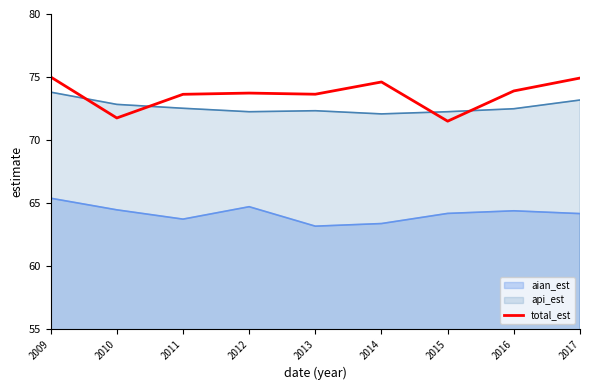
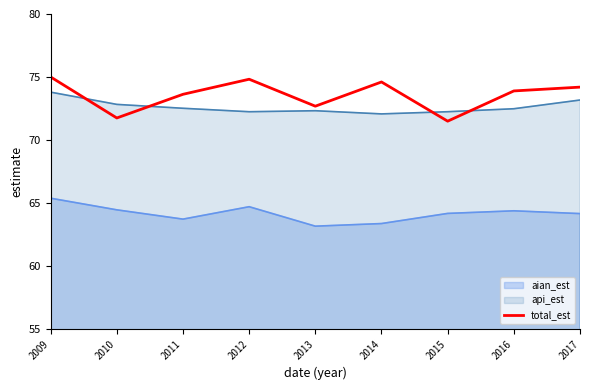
  {
    "total_est": {
      "2009": 75.0,
      "2010": 71.7,
      "2011": 73.6,
-     "2012": 73.7,
-     "2013": 73.6,
+     "2012": 74.8,
+     "2013": 72.7,
      "2014": 74.6,
      "2015": 71.5,
      "2016": 73.9,
-     "2017": 74.9
+     "2017": 74.2
    }
  }
